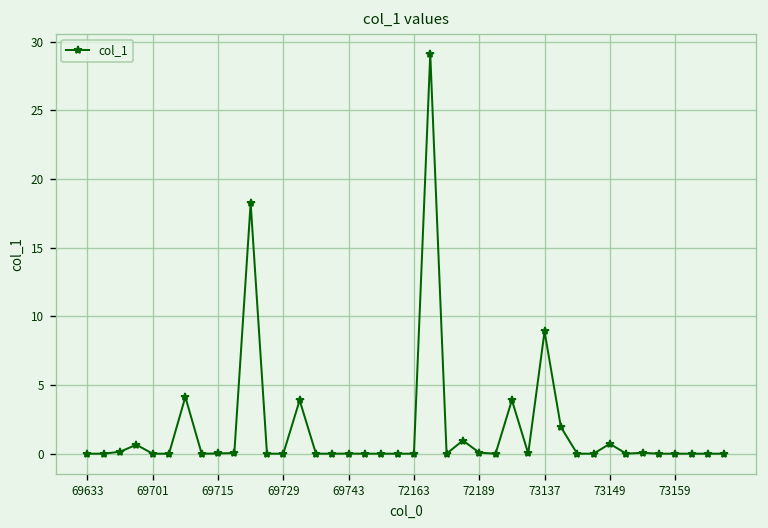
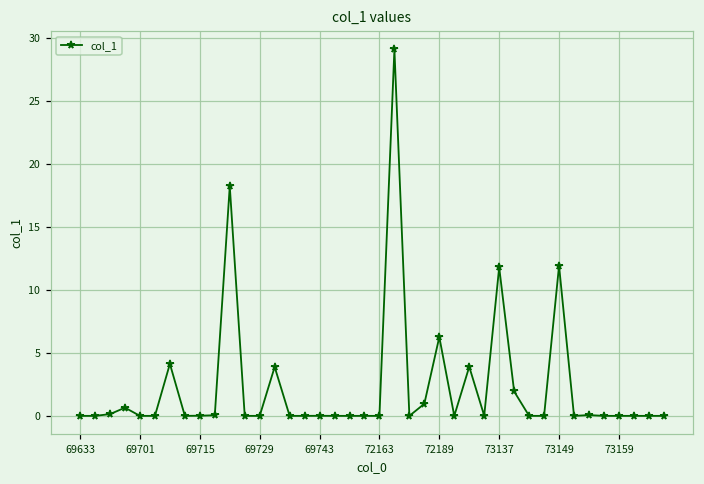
  {
    "69633": 0.0,
    "69701": 0.0,
    "69715": 0.0,
    "69729": 0.0,
    "69743": 0.0,
    "72163": 0.0,
-   "72189": 0.1,
-   "73137": 8.9,
-   "73149": 0.7,
+   "72189": 6.3,
+   "73137": 11.8,
+   "73149": 11.9,
    "73159": 0.0
  }
